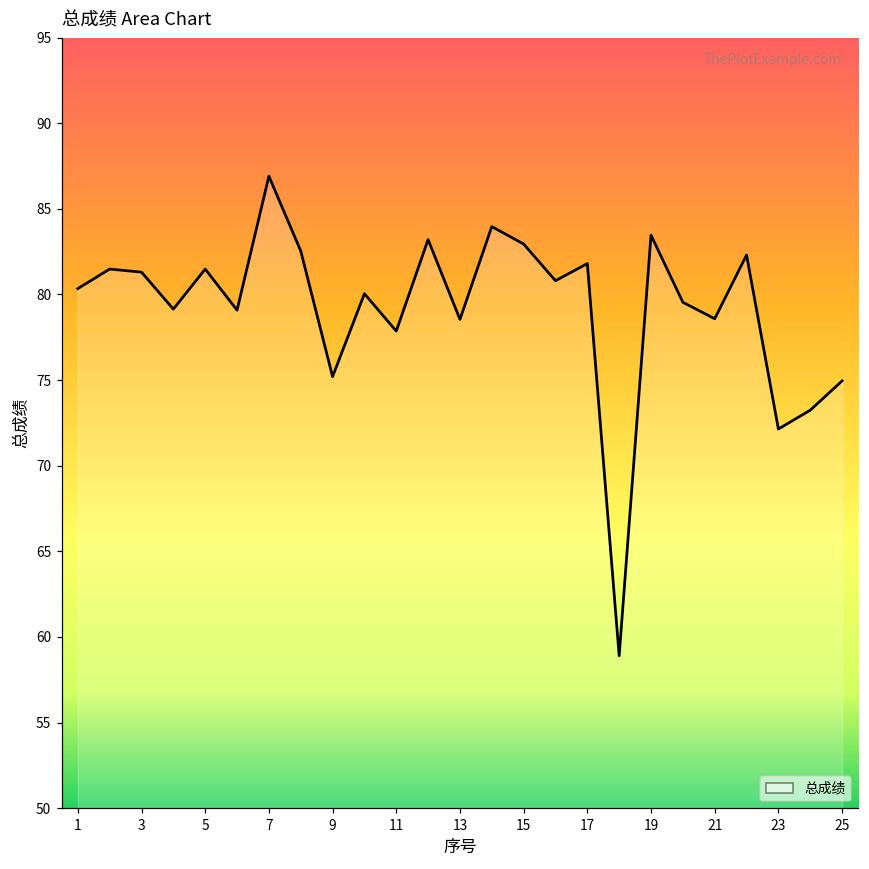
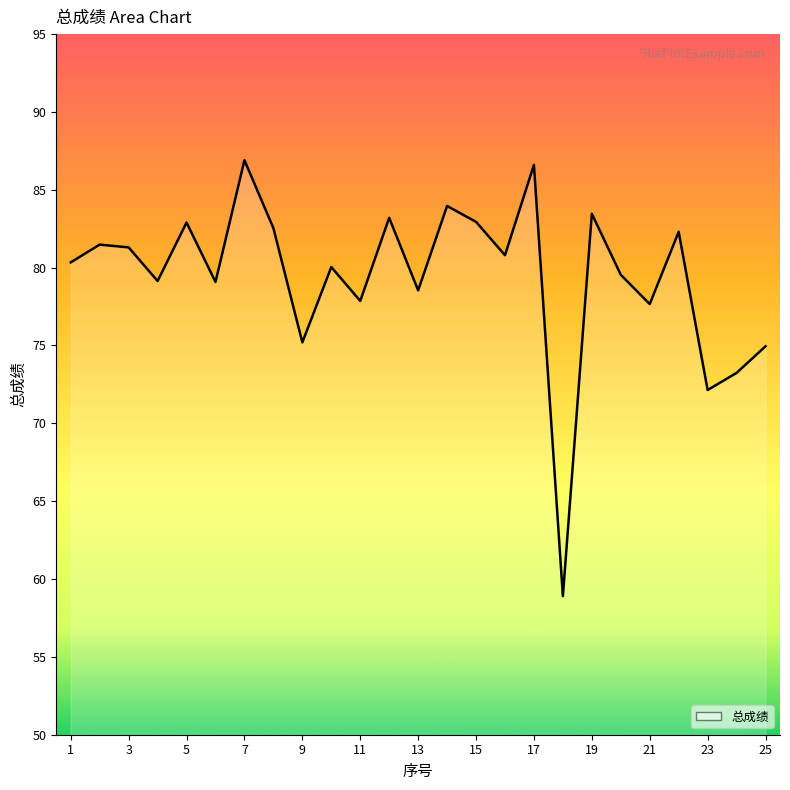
  {
    "1": 80.3,
    "3": 81.3,
-   "5": 81.5,
+   "5": 82.9,
    "7": 86.9,
    "9": 75.2,
    "11": 77.9,
    "13": 78.5,
    "15": 82.9,
-   "17": 81.8,
+   "17": 86.6,
    "19": 83.5,
-   "21": 78.6,
+   "21": 77.7,
    "23": 72.1,
    "25": 75.0
  }
